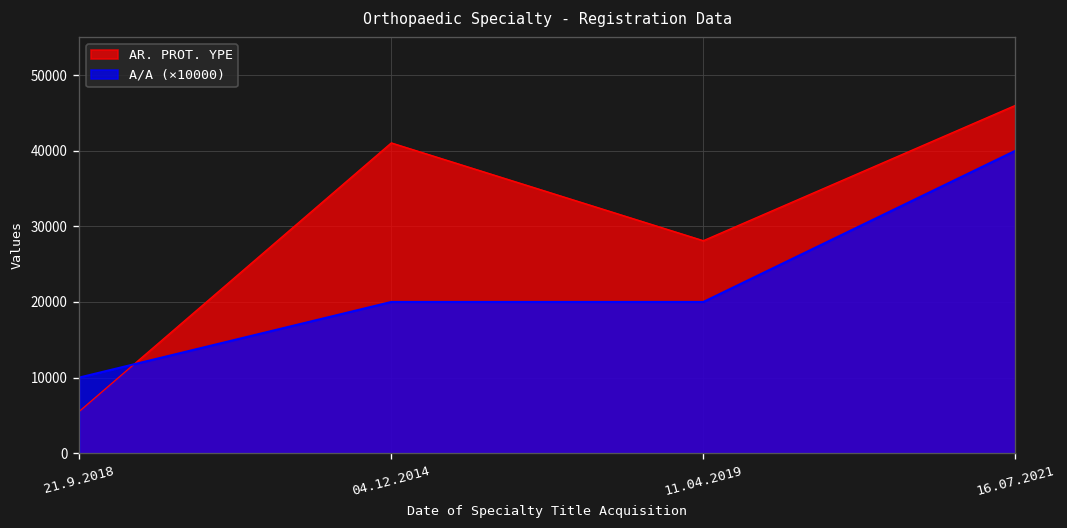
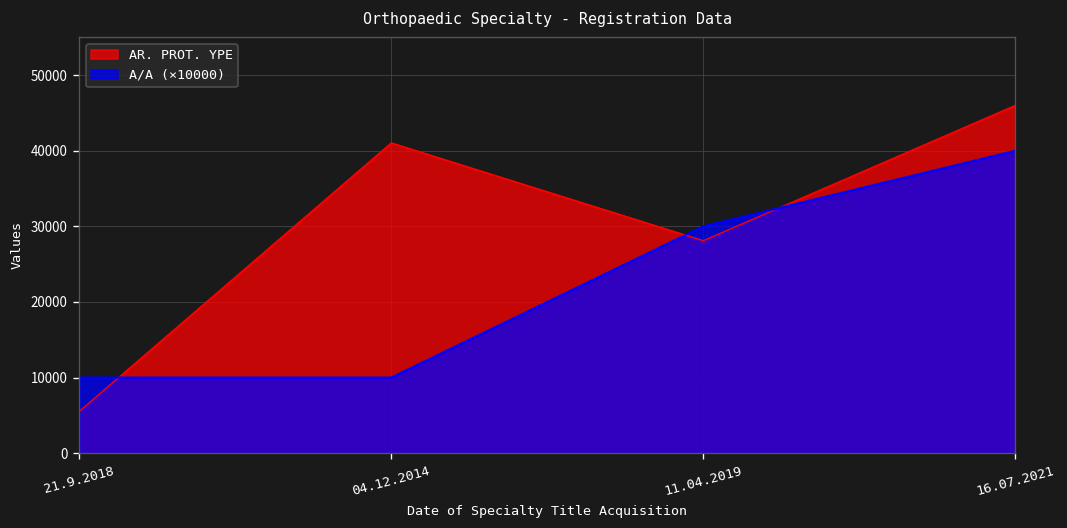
  {
    "AR. PROT. YPE": {
      "21.9.2018": 6000,
      "04.12.2014": 41000,
      "11.04.2019": 28000,
      "16.07.2021": 46000
    },
    "A/A (×10000)": {
      "21.9.2018": 10000,
-     "04.12.2014": 20000,
-     "11.04.2019": 20000,
+     "04.12.2014": 10000,
+     "11.04.2019": 30000,
      "16.07.2021": 40000
    }
  }
